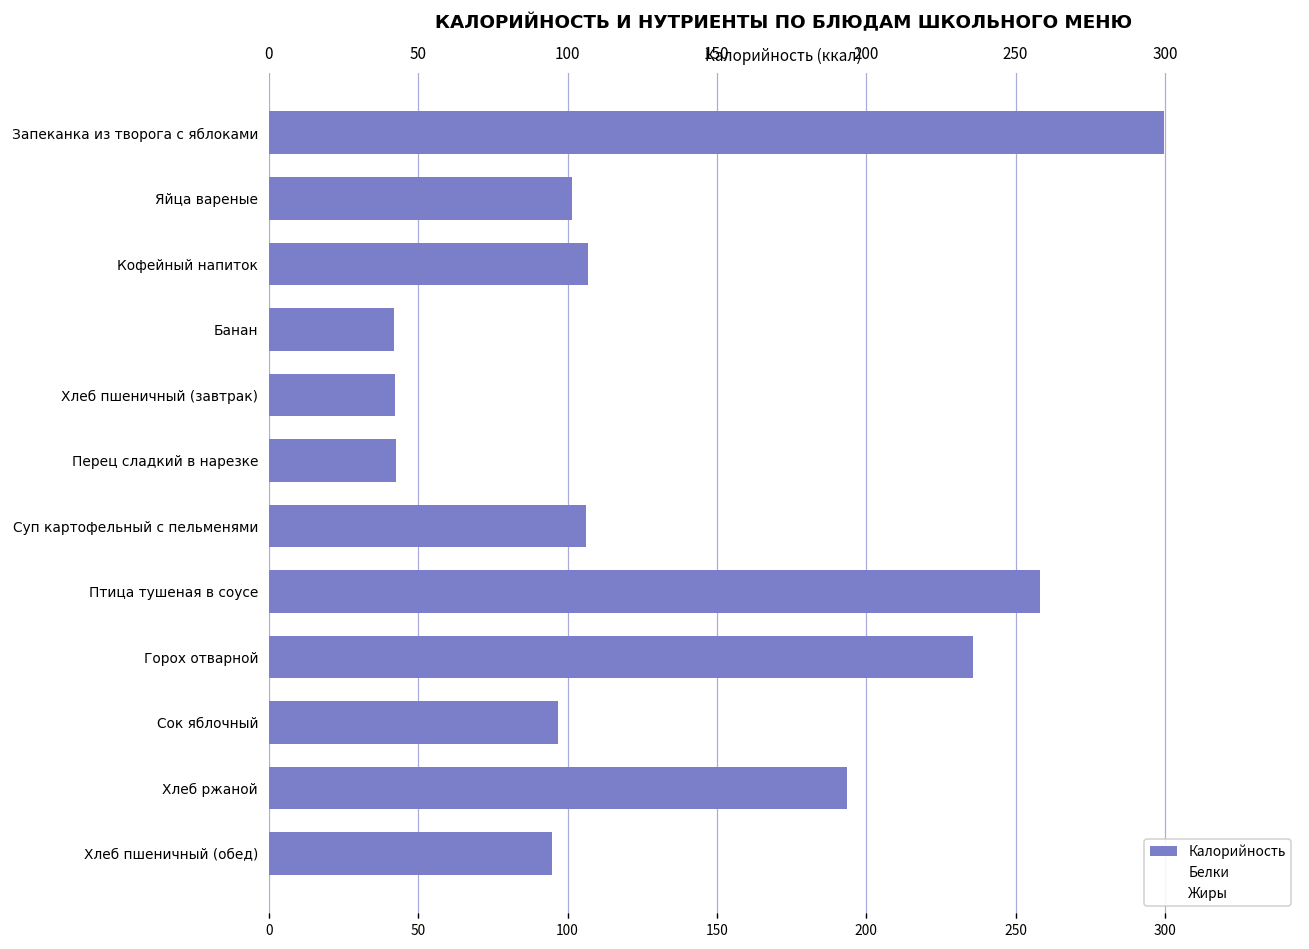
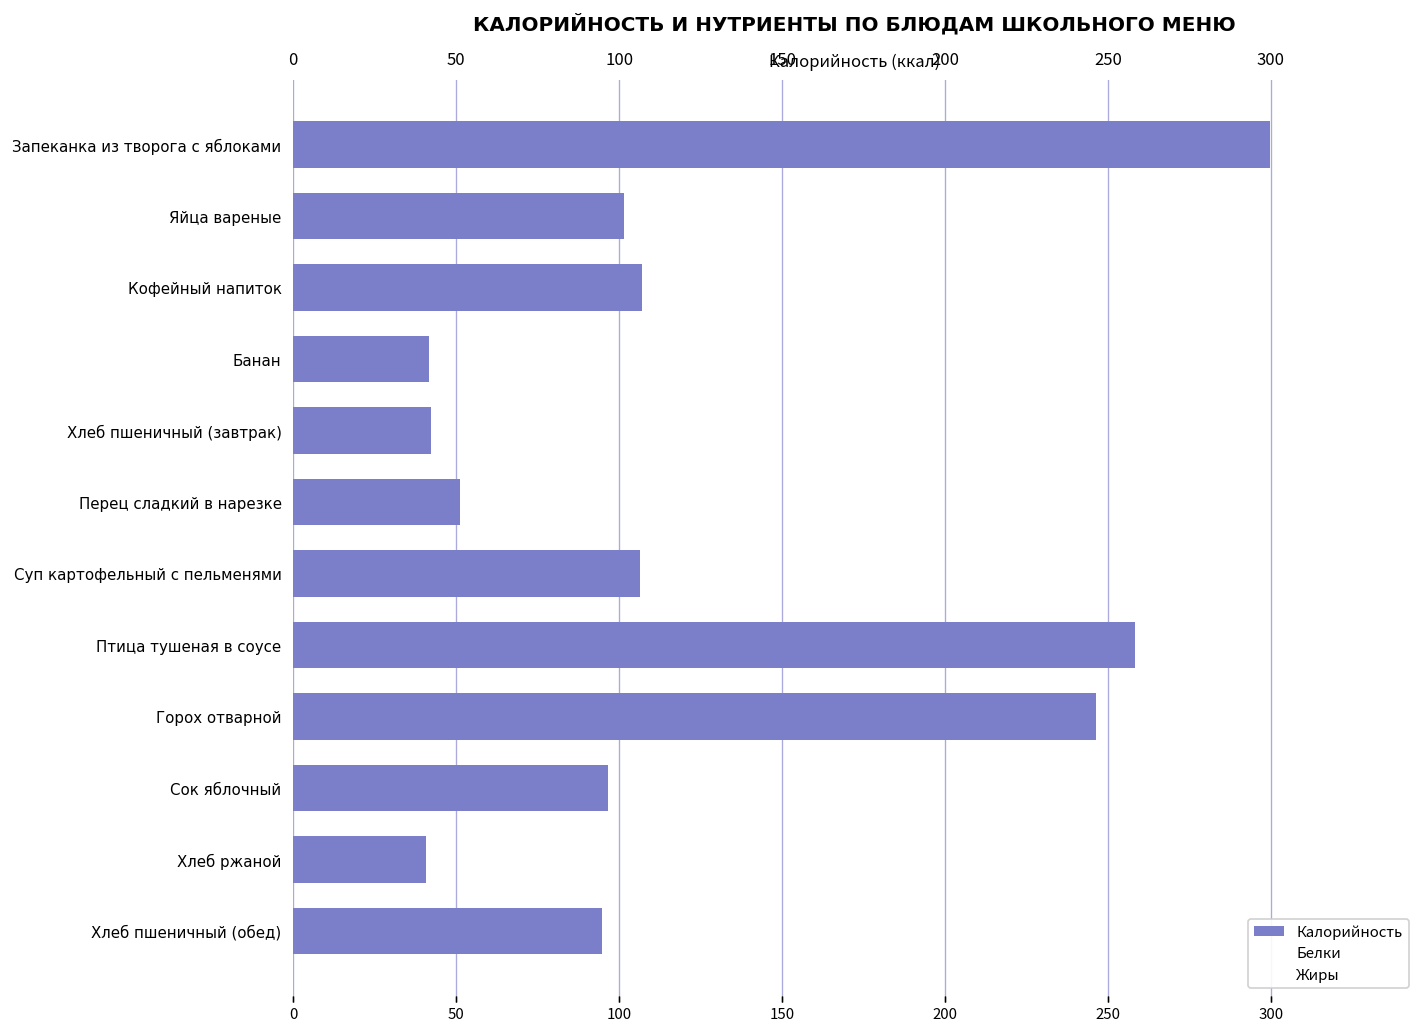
  {
    "Калорийность": {
      "Запеканка из творога с яблоками": 300,
      "Яйца вареные": 101,
      "Кофейный напиток": 107,
      "Банан": 42,
      "Хлеб пшеничный (завтрак)": 42,
-     "Перец сладкий в нарезке": 43,
+     "Перец сладкий в нарезке": 51,
      "Суп картофельный с пельменями": 106,
      "Птица тушеная в соусе": 258,
-     "Горох отварной": 236,
+     "Горох отварной": 246,
      "Сок яблочный": 97,
-     "Хлеб ржаной": 194,
+     "Хлеб ржаной": 41,
      "Хлеб пшеничный (обед)": 95
    }
  }
